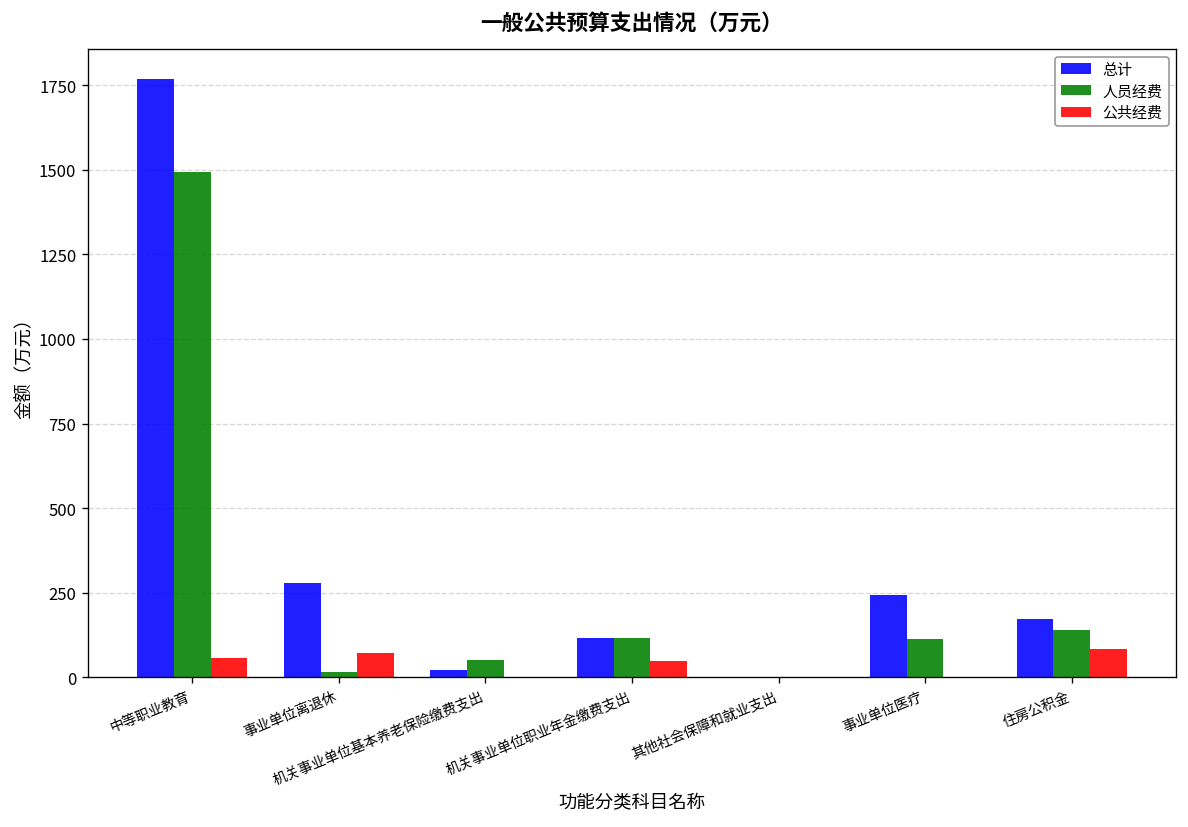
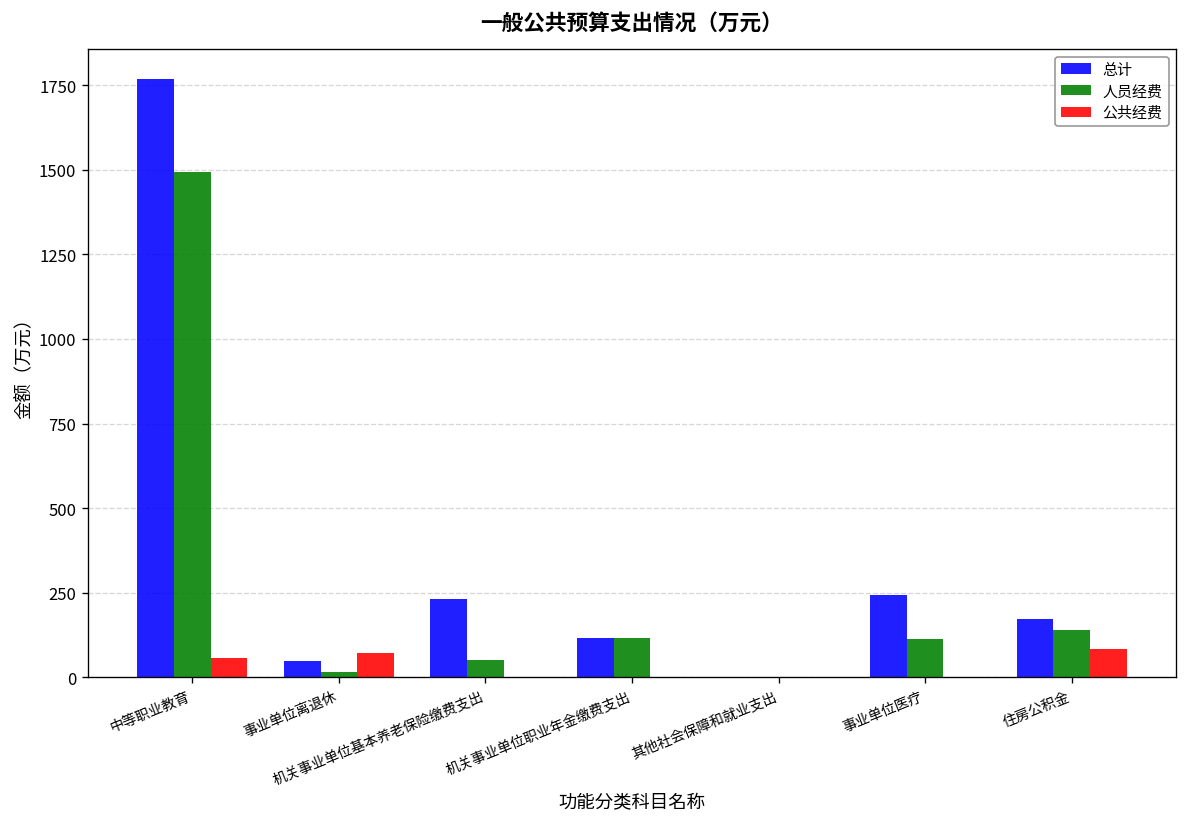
  {
    "总计": {
      "中等职业教育": 1770,
-     "事业单位离退休": 280,
-     "机关事业单位基本养老保险缴费支出": 20,
+     "事业单位离退休": 50,
+     "机关事业单位基本养老保险缴费支出": 230,
      "机关事业单位职业年金缴费支出": 120,
      "事业单位医疗": 240,
      "住房公积金": 170
    },
    "人员经费": {
      "中等职业教育": 1490,
      "事业单位离退休": 10,
      "机关事业单位基本养老保险缴费支出": 50,
      "机关事业单位职业年金缴费支出": 120,
      "事业单位医疗": 110,
      "住房公积金": 140
    },
    "公共经费": {
      "中等职业教育": 60,
      "事业单位离退休": 70,
      "机关事业单位基本养老保险缴费支出": 0,
-     "机关事业单位职业年金缴费支出": 50,
+     "机关事业单位职业年金缴费支出": 0,
      "其他社会保障和就业支出": 0,
      "事业单位医疗": 0,
      "住房公积金": 80
    }
  }
